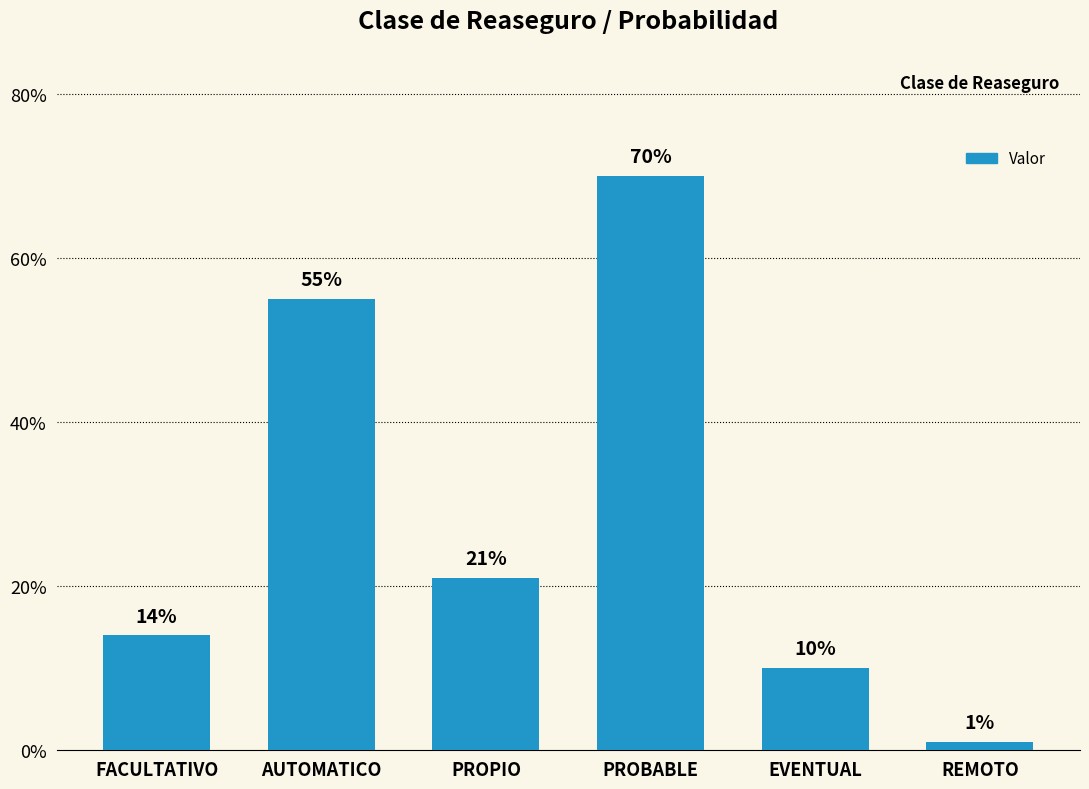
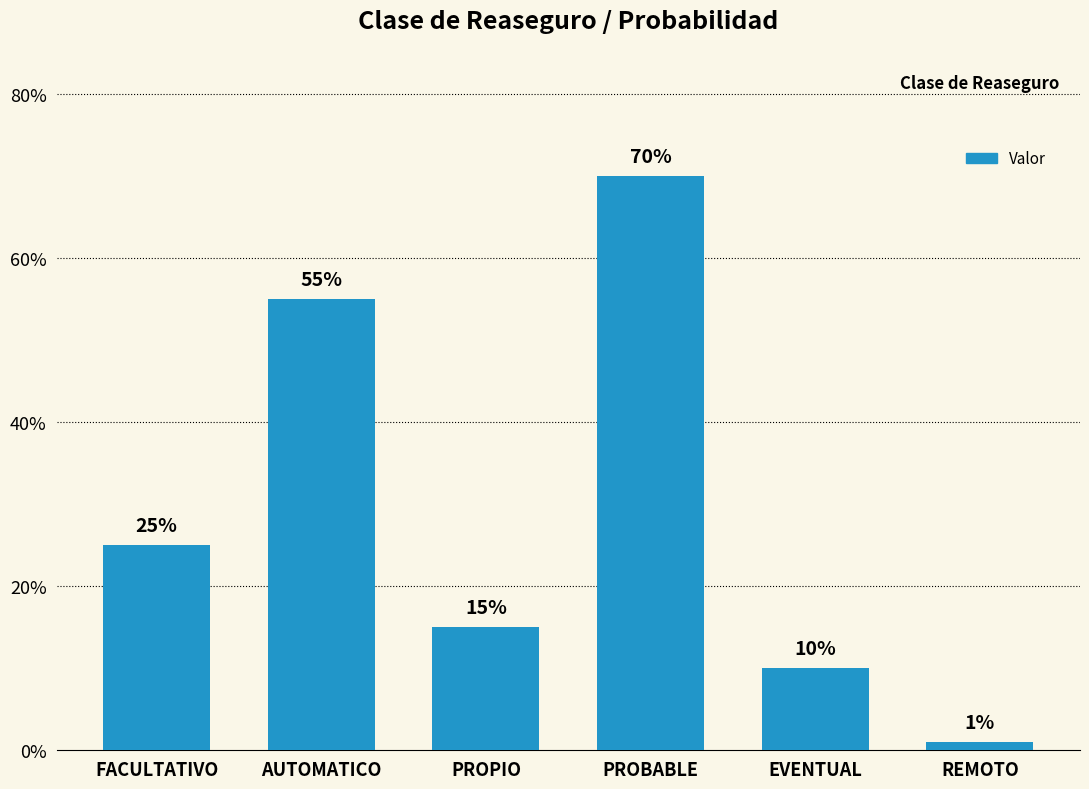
  {
-   "FACULTATIVO": "14%",
+   "FACULTATIVO": "25%",
    "AUTOMATICO": "55%",
-   "PROPIO": "21%",
+   "PROPIO": "15%",
    "PROBABLE": "70%",
    "EVENTUAL": "10%",
    "REMOTO": "1%"
  }
